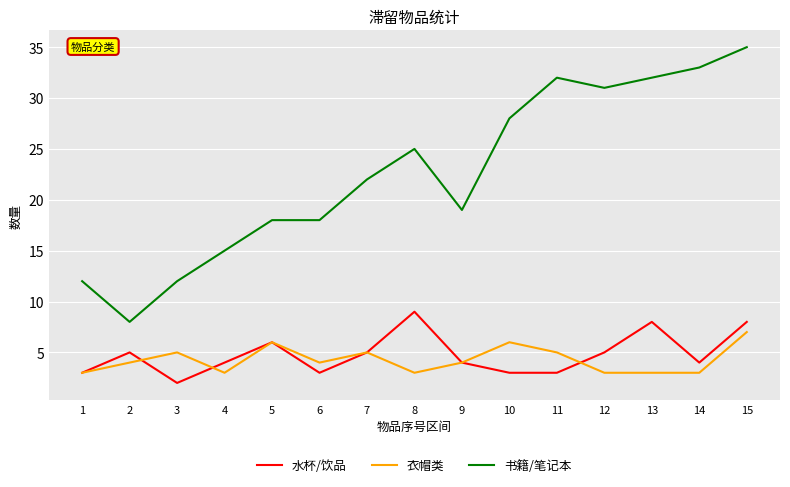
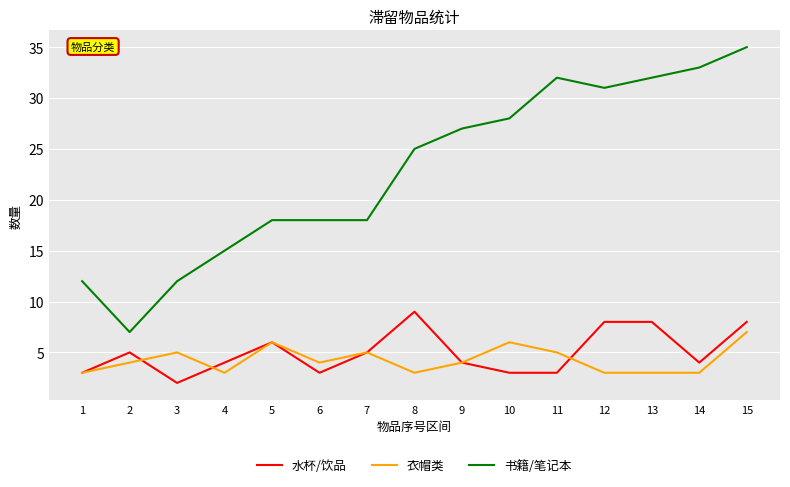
  {
    "水杯/饮品": {
      "2": 5,
      "3": 2,
      "4": 4,
      "6": 3,
      "8": 9,
      "10": 3,
      "11": 3,
-     "12": 5,
+     "12": 8,
      "13": 8,
      "14": 4,
      "15": 8
    },
    "衣帽类": {
      "2": 4,
      "3": 5,
      "4": 3,
      "6": 4,
      "8": 3,
      "10": 6,
      "11": 5,
      "12": 3,
      "13": 3,
      "14": 3,
      "15": 7
    },
    "书籍/笔记本": {
      "1": 12,
-     "2": 8,
+     "2": 7,
      "3": 12,
      "4": 15,
      "5": 18,
      "6": 18,
-     "7": 22,
+     "7": 18,
      "8": 25,
-     "9": 19,
+     "9": 27,
      "10": 28,
      "11": 32,
      "12": 31,
      "13": 32,
      "14": 33,
      "15": 35
    }
  }
